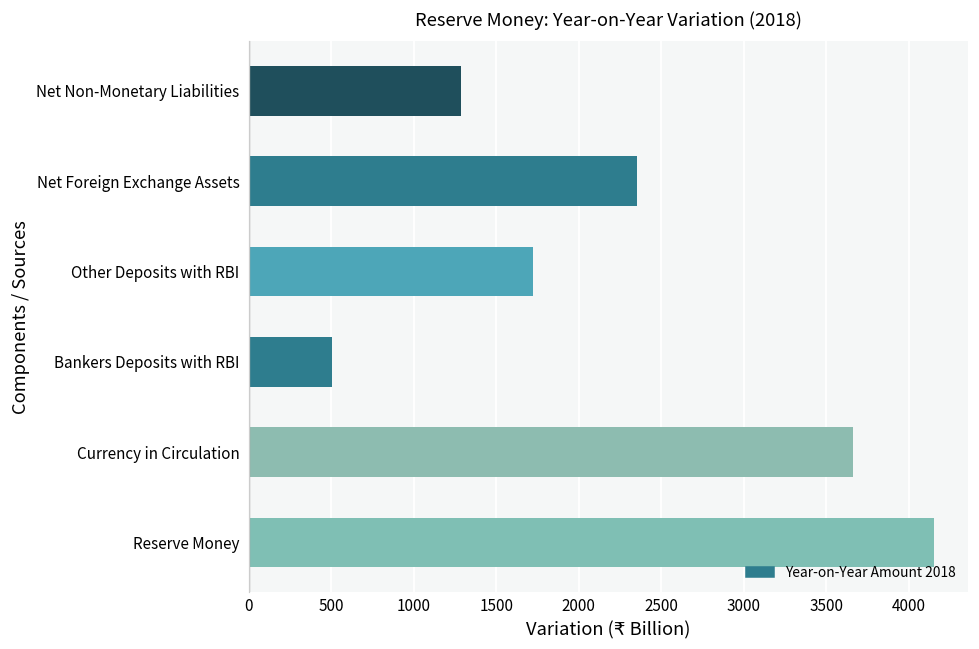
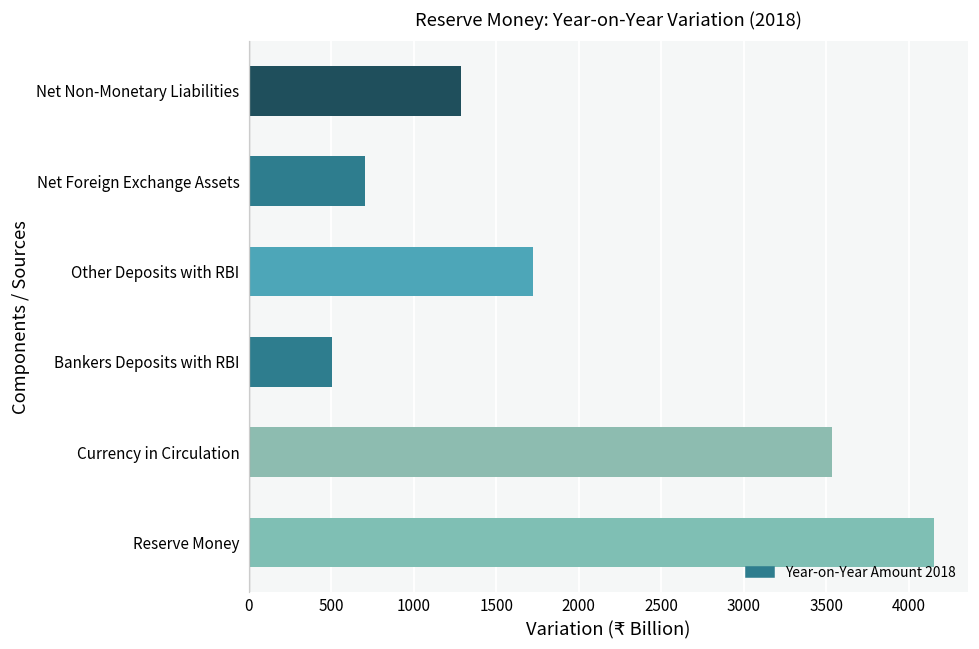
  {
    "Net Non-Monetary Liabilities": 1280,
-   "Net Foreign Exchange Assets": 2360,
+   "Net Foreign Exchange Assets": 710,
    "Other Deposits with RBI": 1720,
    "Bankers Deposits with RBI": 510,
-   "Currency in Circulation": 3660,
+   "Currency in Circulation": 3540,
    "Reserve Money": 4150
  }
